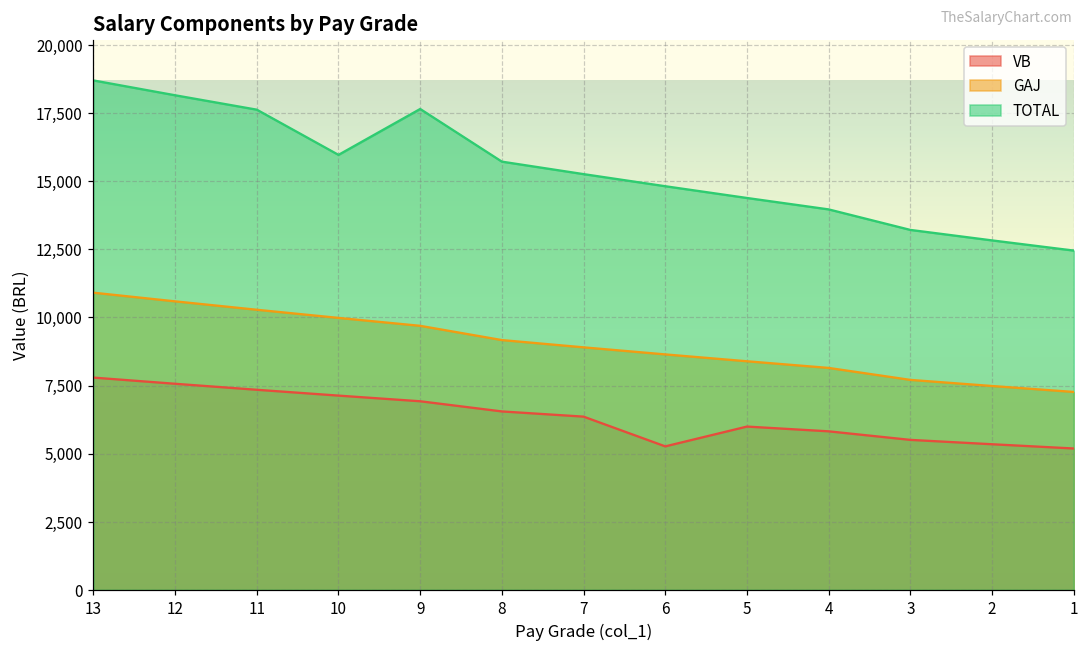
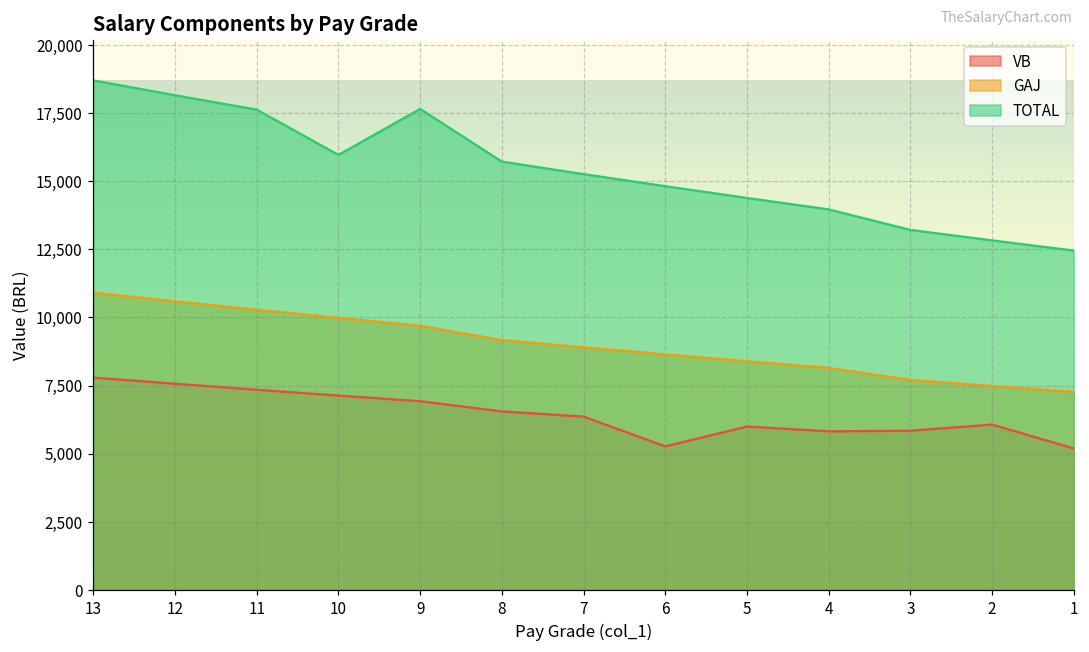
  {
    "VB": {
      "13": "7,800",
      "12": "7,600",
      "11": "7,300",
      "10": "7,100",
      "9": "6,900",
      "8": "6,600",
      "7": "6,400",
      "6": "5,300",
      "5": "6,000",
      "4": "5,800",
-     "3": "5,500",
-     "2": "5,300",
+     "3": "5,800",
+     "2": "6,100",
      "1": "5,200"
    },
    "GAJ": {
      "13": "10,900",
      "12": "10,600",
      "11": "10,300",
      "10": "10,000",
      "9": "9,700",
      "8": "9,200",
      "7": "8,900",
      "6": "8,600",
      "5": "8,400",
      "4": "8,100",
      "3": "7,700",
      "2": "7,500",
      "1": "7,300"
    },
    "TOTAL": {
      "13": "18,700",
      "12": "18,200",
      "11": "17,600",
      "10": "16,000",
      "9": "17,700",
      "8": "15,700",
      "7": "15,300",
      "6": "14,800",
      "5": "14,400",
      "4": "14,000",
      "3": "13,200",
      "2": "12,800",
      "1": "12,500"
    }
  }
